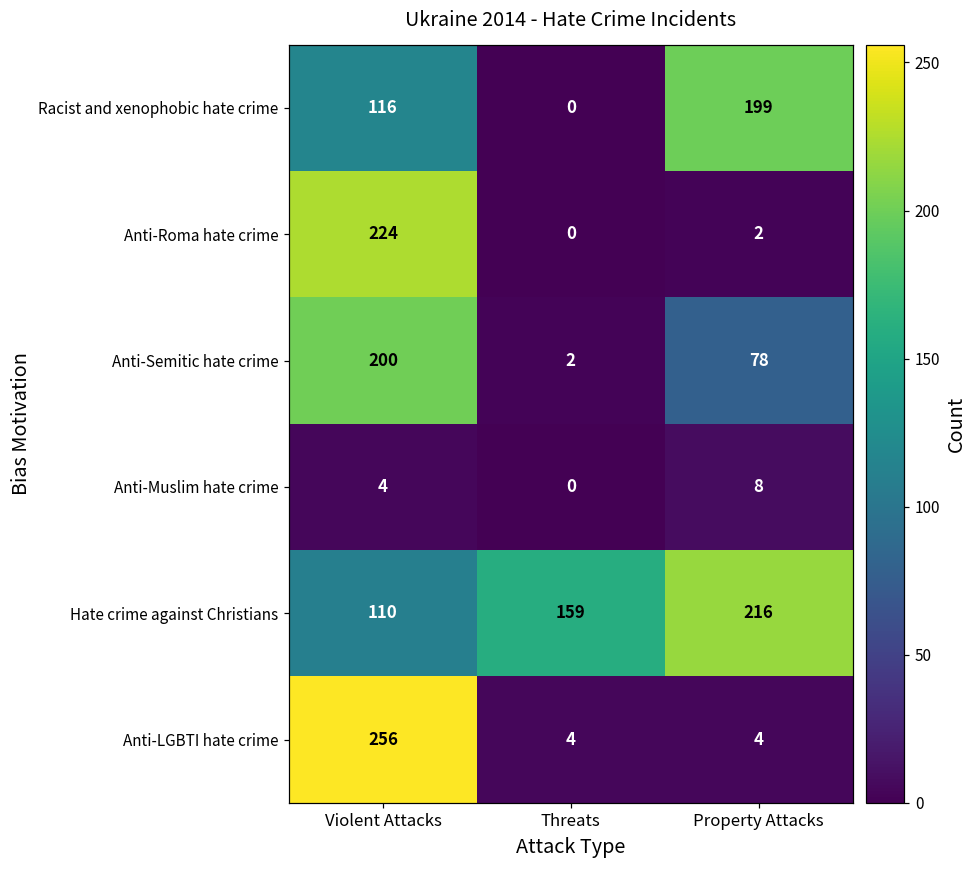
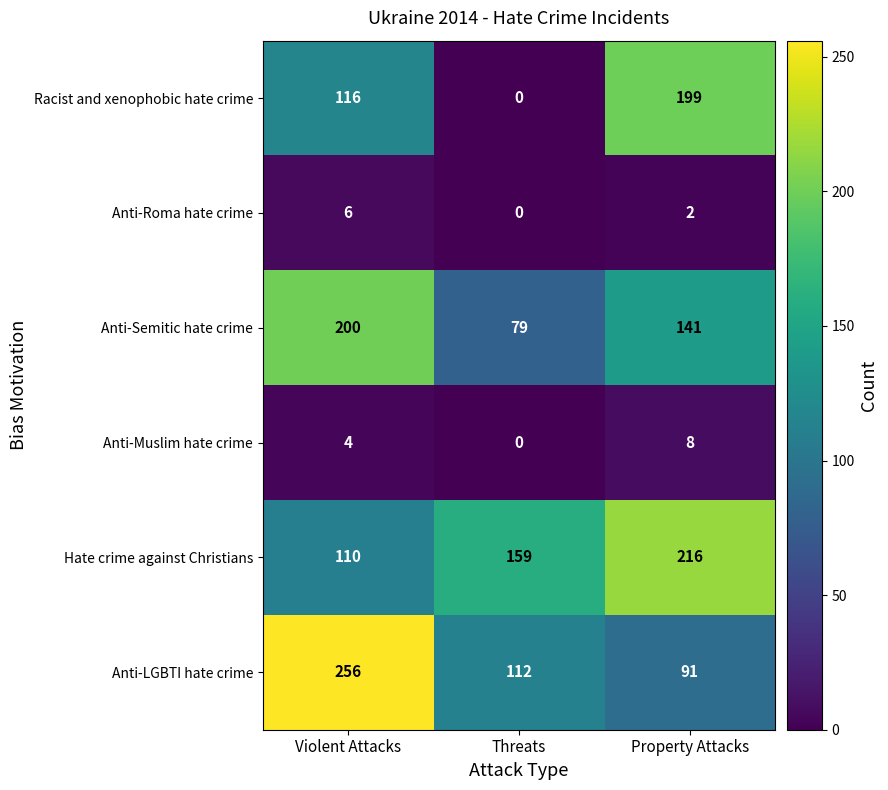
  {
    "Racist and xenophobic hate crime": {
      "Violent Attacks": 116,
      "Threats": 0,
      "Property Attacks": 199
    },
    "Anti-Roma hate crime": {
-     "Violent Attacks": 224,
+     "Violent Attacks": 6,
      "Threats": 0,
      "Property Attacks": 2
    },
    "Anti-Semitic hate crime": {
      "Violent Attacks": 200,
-     "Threats": 2,
-     "Property Attacks": 78
+     "Threats": 79,
+     "Property Attacks": 141
    },
    "Anti-Muslim hate crime": {
      "Violent Attacks": 4,
      "Threats": 0,
      "Property Attacks": 8
    },
    "Hate crime against Christians": {
      "Violent Attacks": 110,
      "Threats": 159,
      "Property Attacks": 216
    },
    "Anti-LGBTI hate crime": {
      "Violent Attacks": 256,
-     "Threats": 4,
-     "Property Attacks": 4
+     "Threats": 112,
+     "Property Attacks": 91
    }
  }
